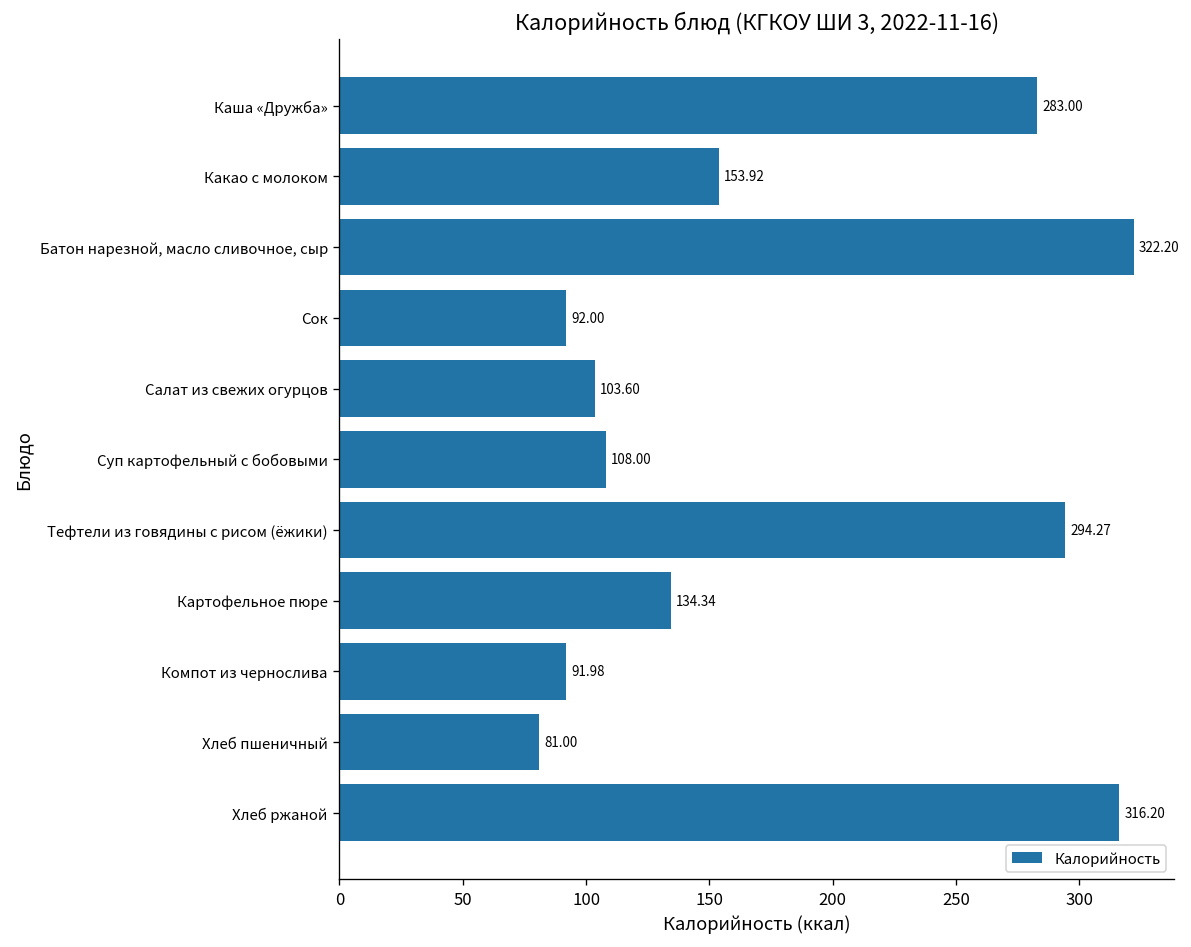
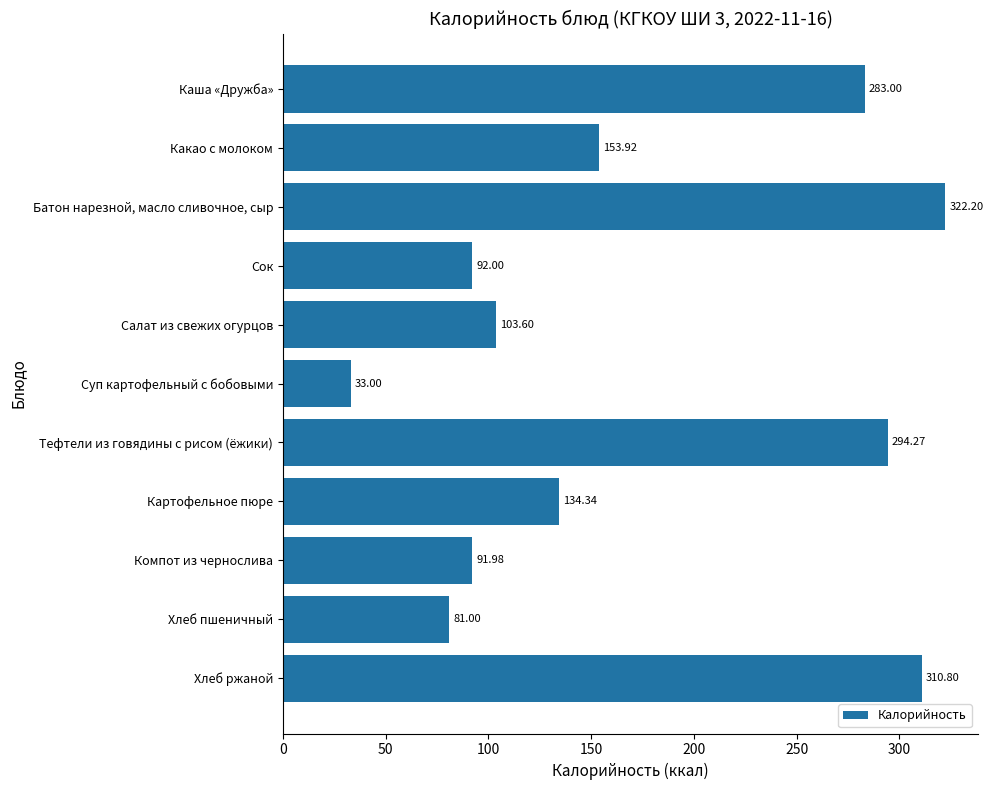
  {
    "Каша «Дружба»": 283.00,
    "Какао с молоком": 153.92,
    "Батон нарезной, масло сливочное, сыр": 322.20,
    "Сок": 92.00,
    "Салат из свежих огурцов": 103.60,
-   "Суп картофельный с бобовыми": 108.00,
+   "Суп картофельный с бобовыми": 33.00,
    "Тефтели из говядины с рисом (ёжики)": 294.27,
    "Картофельное пюре": 134.34,
    "Компот из чернослива": 91.98,
    "Хлеб пшеничный": 81.00,
-   "Хлеб ржаной": 316.20
+   "Хлеб ржаной": 310.80
  }
